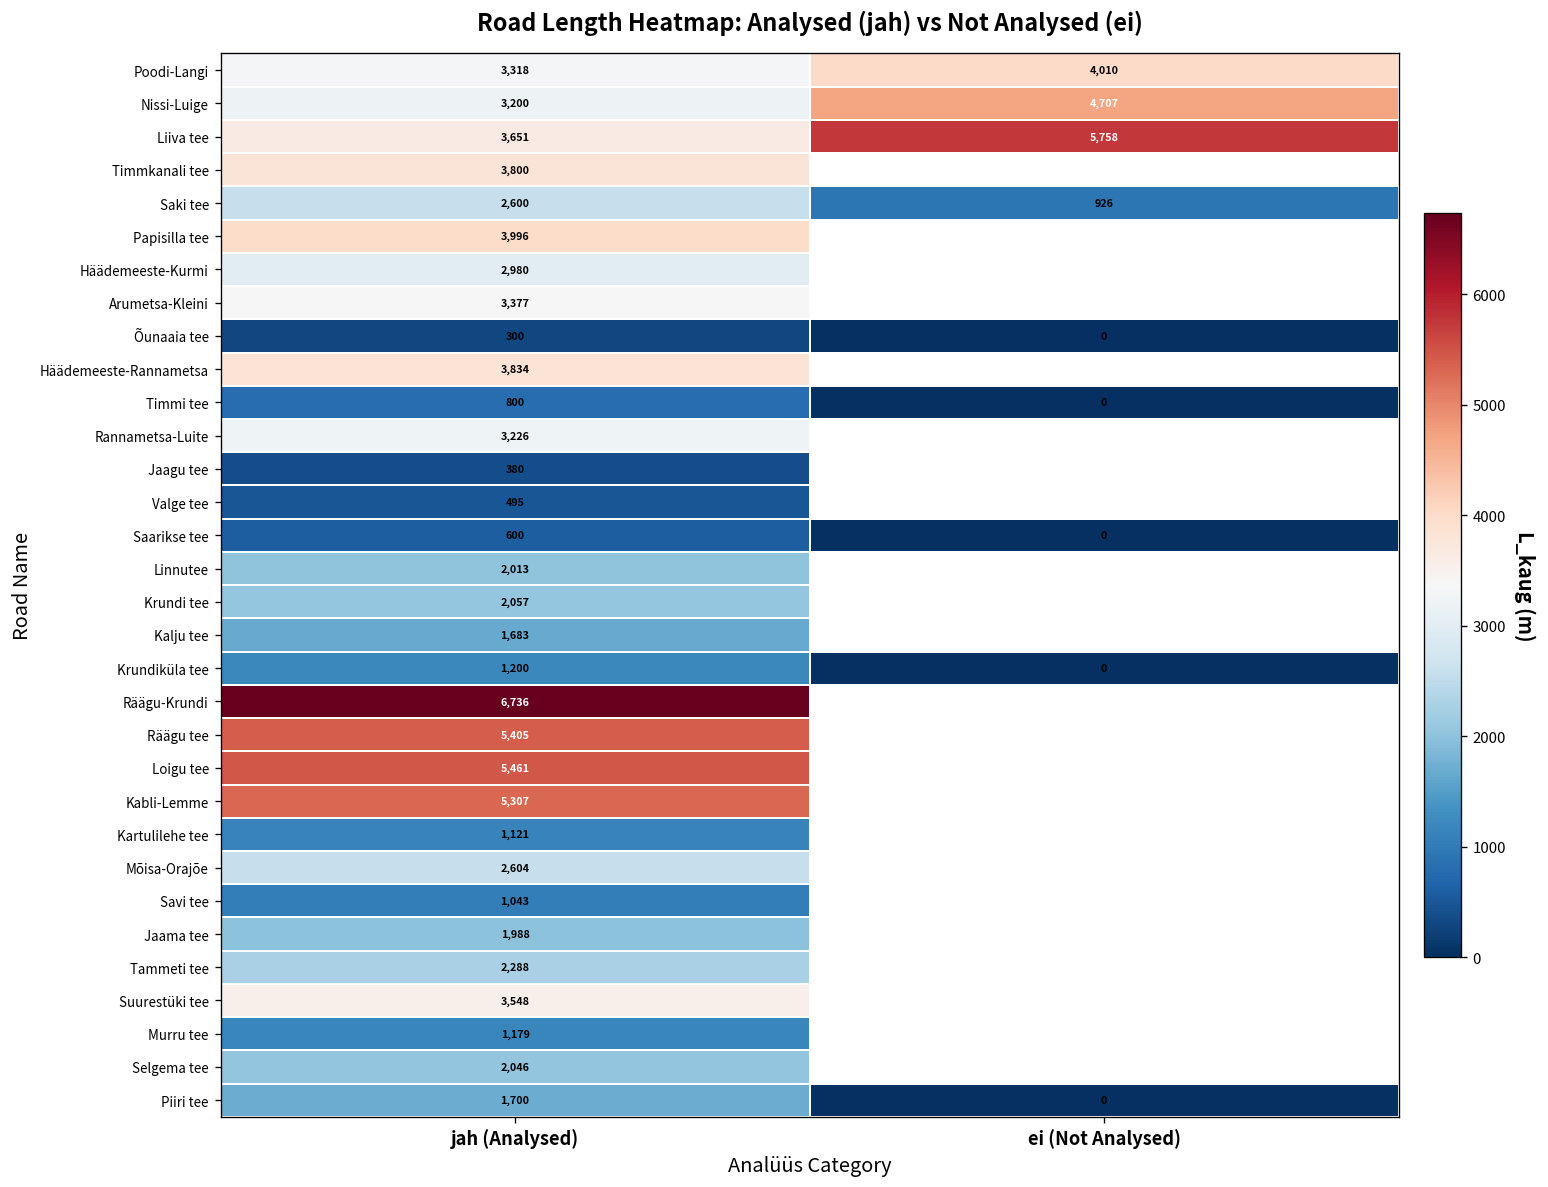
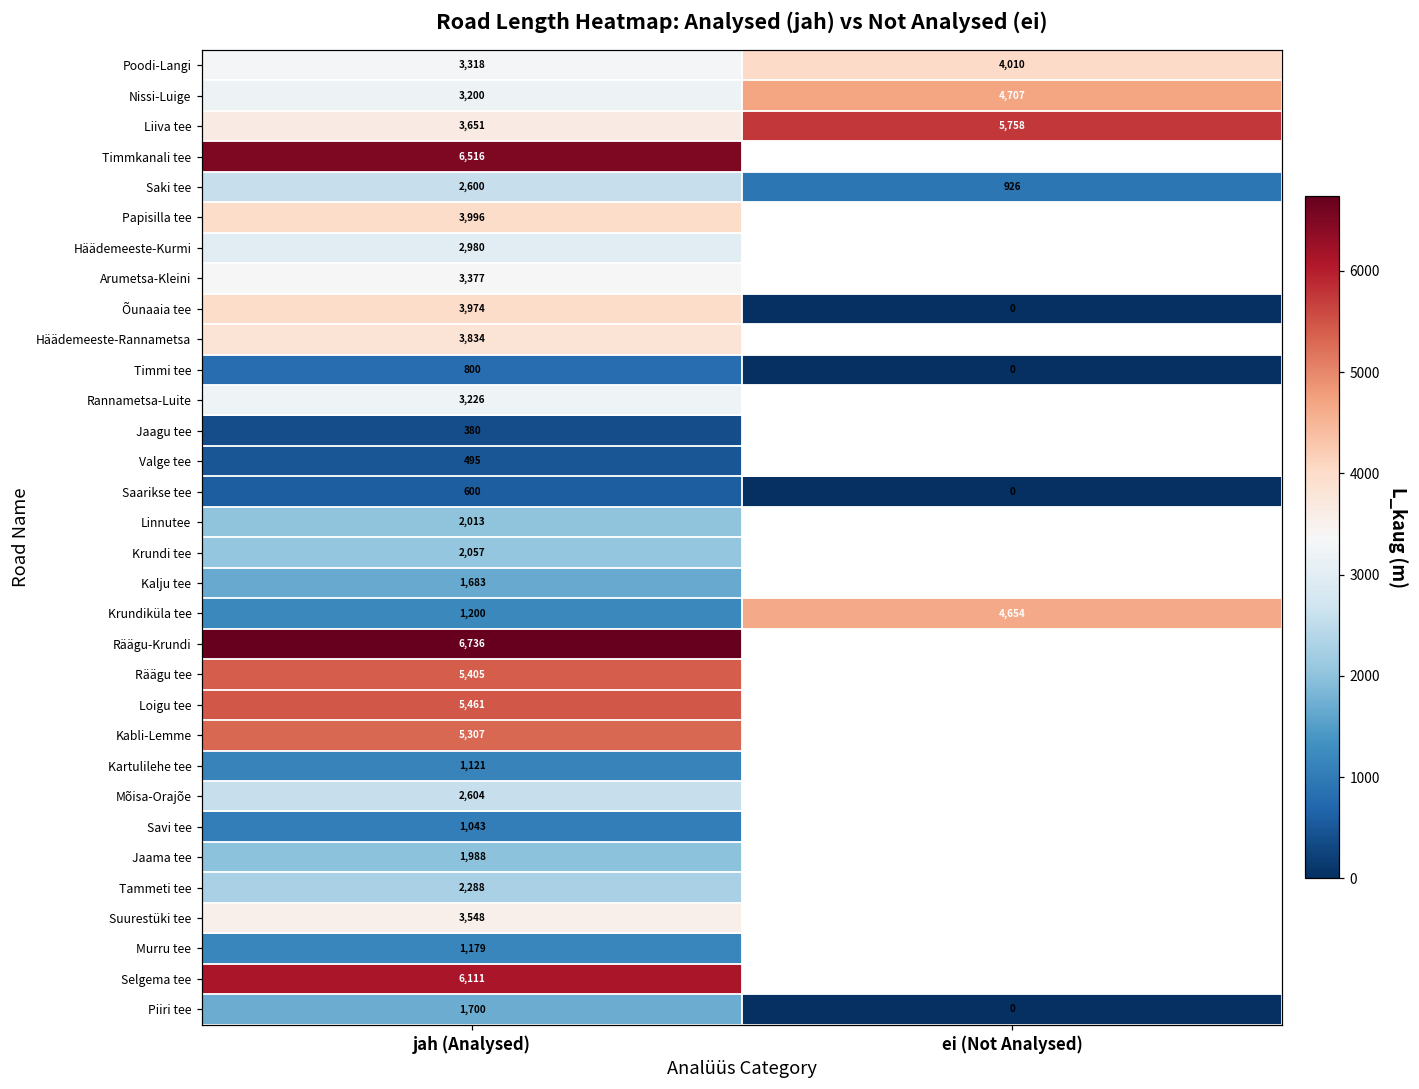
  {
    "Poodi-Langi": {
      "jah (Analysed)": "3,318",
      "ei (Not Analysed)": "4,010"
    },
    "Nissi-Luige": {
      "jah (Analysed)": "3,200",
      "ei (Not Analysed)": "4,707"
    },
    "Liiva tee": {
      "jah (Analysed)": "3,651",
      "ei (Not Analysed)": "5,758"
    },
    "Timmkanali tee": {
-     "jah (Analysed)": "3,800"
+     "jah (Analysed)": "6,516"
    },
    "Saki tee": {
      "jah (Analysed)": "2,600",
      "ei (Not Analysed)": "926"
    },
    "Papisilla tee": {
      "jah (Analysed)": "3,996"
    },
    "Häädemeeste-Kurmi": {
      "jah (Analysed)": "2,980"
    },
    "Arumetsa-Kleini": {
      "jah (Analysed)": "3,377"
    },
    "Õunaaia tee": {
-     "jah (Analysed)": "300",
+     "jah (Analysed)": "3,974",
      "ei (Not Analysed)": "0"
    },
    "Häädemeeste-Rannametsa": {
      "jah (Analysed)": "3,834"
    },
    "Timmi tee": {
      "jah (Analysed)": "800",
      "ei (Not Analysed)": "0"
    },
    "Rannametsa-Luite": {
      "jah (Analysed)": "3,226"
    },
    "Jaagu tee": {
      "jah (Analysed)": "380"
    },
    "Valge tee": {
      "jah (Analysed)": "495"
    },
    "Saarikse tee": {
      "jah (Analysed)": "600",
      "ei (Not Analysed)": "0"
    },
    "Linnutee": {
      "jah (Analysed)": "2,013"
    },
    "Krundi tee": {
      "jah (Analysed)": "2,057"
    },
    "Kalju tee": {
      "jah (Analysed)": "1,683"
    },
    "Krundiküla tee": {
      "jah (Analysed)": "1,200",
-     "ei (Not Analysed)": "0"
+     "ei (Not Analysed)": "4,654"
    },
    "Räägu-Krundi": {
      "jah (Analysed)": "6,736"
    },
    "Räägu tee": {
      "jah (Analysed)": "5,405"
    },
    "Loigu tee": {
      "jah (Analysed)": "5,461"
    },
    "Kabli-Lemme": {
      "jah (Analysed)": "5,307"
    },
    "Kartulilehe tee": {
      "jah (Analysed)": "1,121"
    },
    "Mõisa-Orajõe": {
      "jah (Analysed)": "2,604"
    },
    "Savi tee": {
      "jah (Analysed)": "1,043"
    },
    "Jaama tee": {
      "jah (Analysed)": "1,988"
    },
    "Tammeti tee": {
      "jah (Analysed)": "2,288"
    },
    "Suurestüki tee": {
      "jah (Analysed)": "3,548"
    },
    "Murru tee": {
      "jah (Analysed)": "1,179"
    },
    "Selgema tee": {
-     "jah (Analysed)": "2,046"
+     "jah (Analysed)": "6,111"
    },
    "Piiri tee": {
      "jah (Analysed)": "1,700",
      "ei (Not Analysed)": "0"
    }
  }
